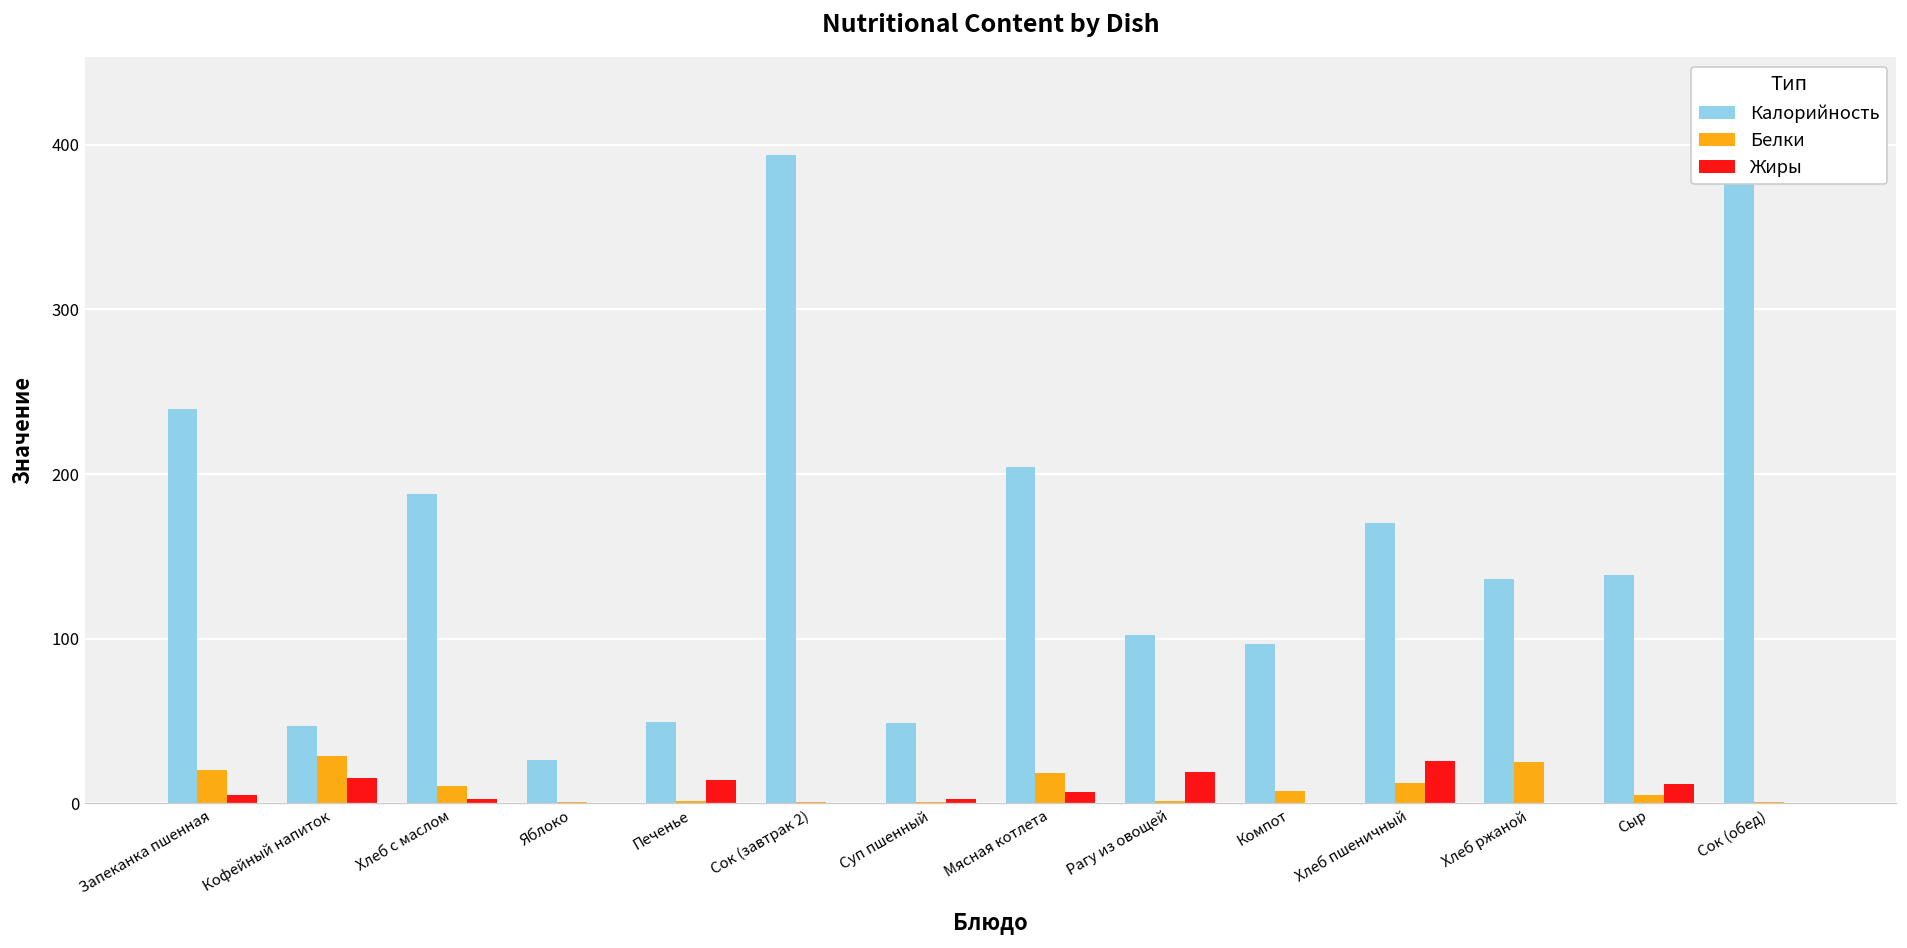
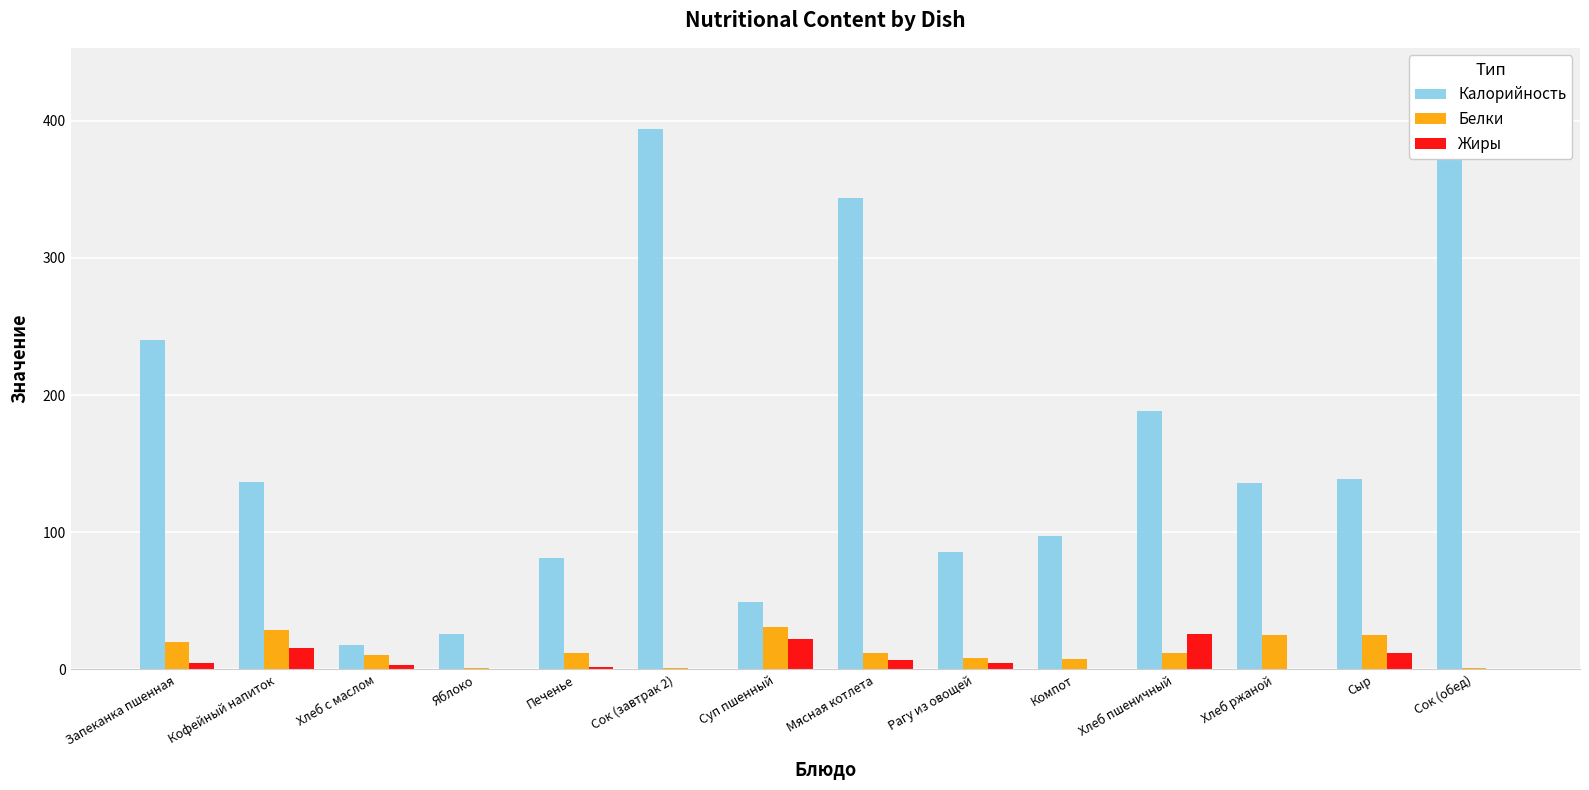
  {
    "Калорийность": {
      "Запеканка пшенная": 240,
-     "Кофейный напиток": 47,
-     "Хлеб с маслом": 188,
+     "Кофейный напиток": 137,
+     "Хлеб с маслом": 18,
      "Яблоко": 26,
-     "Печенье": 50,
+     "Печенье": 81,
      "Сок (завтрак 2)": 394,
      "Суп пшенный": 49,
-     "Мясная котлета": 204,
-     "Рагу из овощей": 102,
+     "Мясная котлета": 344,
+     "Рагу из овощей": 85,
      "Компот": 97,
-     "Хлеб пшеничный": 170,
+     "Хлеб пшеничный": 188,
      "Хлеб ржаной": 136,
      "Сыр": 139
    },
    "Белки": {
      "Запеканка пшенная": 20,
      "Кофейный напиток": 29,
      "Хлеб с маслом": 11,
-     "Печенье": 1,
-     "Суп пшенный": 1,
-     "Мясная котлета": 19,
-     "Рагу из овощей": 2,
+     "Печенье": 12,
+     "Суп пшенный": 31,
+     "Мясная котлета": 12,
+     "Рагу из овощей": 9,
      "Компот": 7,
      "Хлеб пшеничный": 12,
      "Хлеб ржаной": 25,
-     "Сыр": 5
+     "Сыр": 25
    },
    "Жиры": {
      "Запеканка пшенная": 5,
      "Кофейный напиток": 15,
      "Хлеб с маслом": 3,
      "Яблоко": 0,
-     "Печенье": 14,
+     "Печенье": 2,
      "Сок (завтрак 2)": 0,
-     "Суп пшенный": 2,
+     "Суп пшенный": 22,
      "Мясная котлета": 7,
-     "Рагу из овощей": 19,
+     "Рагу из овощей": 5,
      "Компот": 0,
      "Хлеб пшеничный": 26,
      "Хлеб ржаной": 0,
      "Сыр": 12,
      "Сок (обед)": 0
    }
  }
